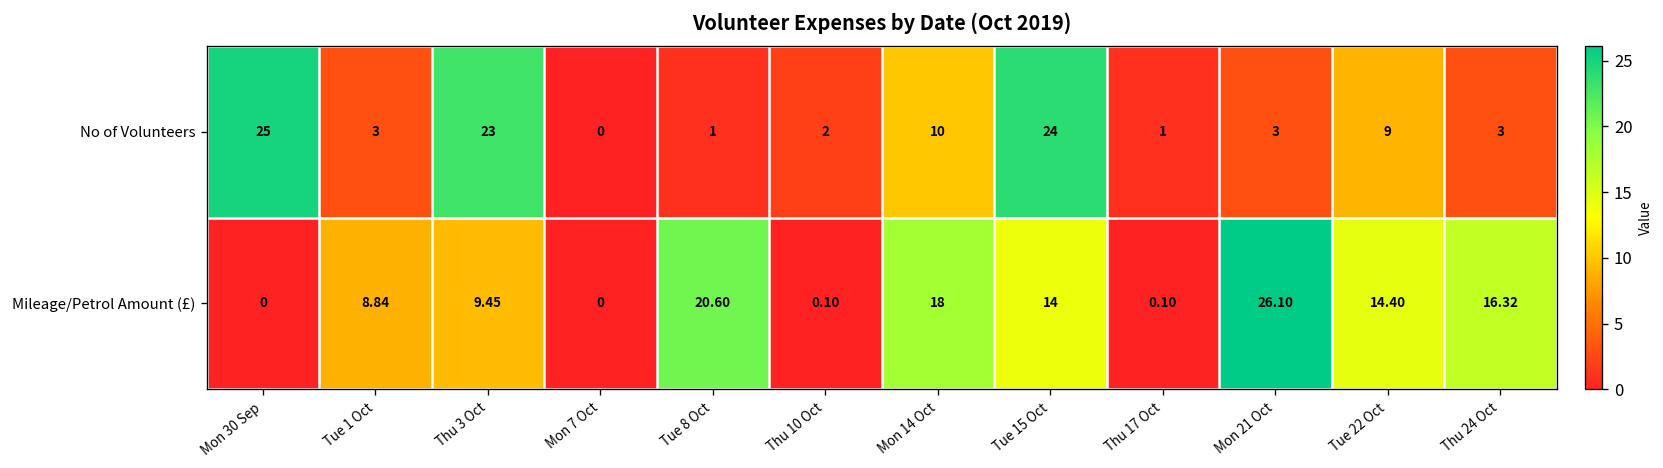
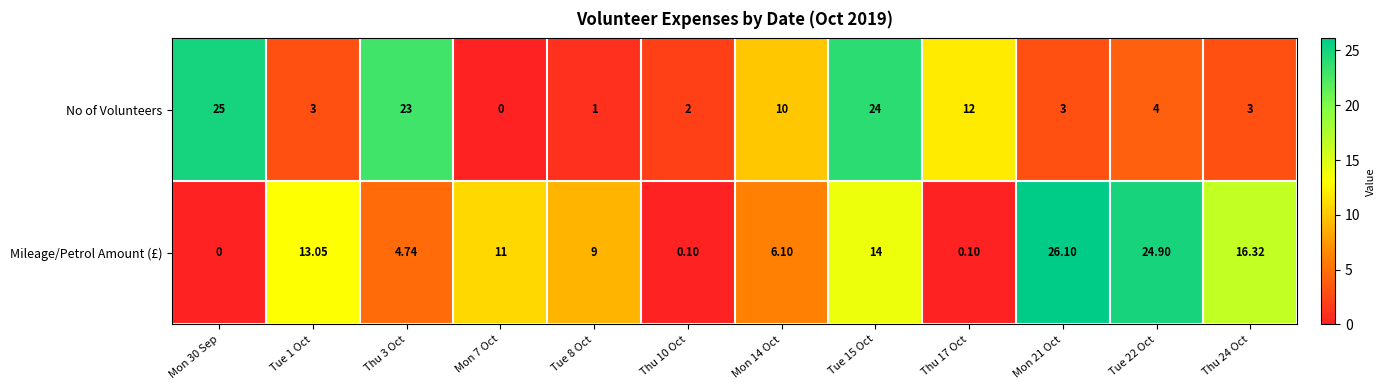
  {
    "No of Volunteers": {
      "Mon 30 Sep": 25,
      "Tue 1 Oct": 3,
      "Thu 3 Oct": 23,
      "Mon 7 Oct": 0,
      "Tue 8 Oct": 1,
      "Thu 10 Oct": 2,
      "Mon 14 Oct": 10,
      "Tue 15 Oct": 24,
-     "Thu 17 Oct": 1,
+     "Thu 17 Oct": 12,
      "Mon 21 Oct": 3,
-     "Tue 22 Oct": 9,
+     "Tue 22 Oct": 4,
      "Thu 24 Oct": 3
    },
    "Mileage/Petrol Amount (£)": {
      "Mon 30 Sep": 0,
-     "Tue 1 Oct": 8.84,
-     "Thu 3 Oct": 9.45,
-     "Mon 7 Oct": 0,
-     "Tue 8 Oct": 20.60,
+     "Tue 1 Oct": 13.05,
+     "Thu 3 Oct": 4.74,
+     "Mon 7 Oct": 11,
+     "Tue 8 Oct": 9,
      "Thu 10 Oct": 0.10,
-     "Mon 14 Oct": 18,
+     "Mon 14 Oct": 6.10,
      "Tue 15 Oct": 14,
      "Thu 17 Oct": 0.10,
      "Mon 21 Oct": 26.10,
-     "Tue 22 Oct": 14.40,
+     "Tue 22 Oct": 24.90,
      "Thu 24 Oct": 16.32
    }
  }
